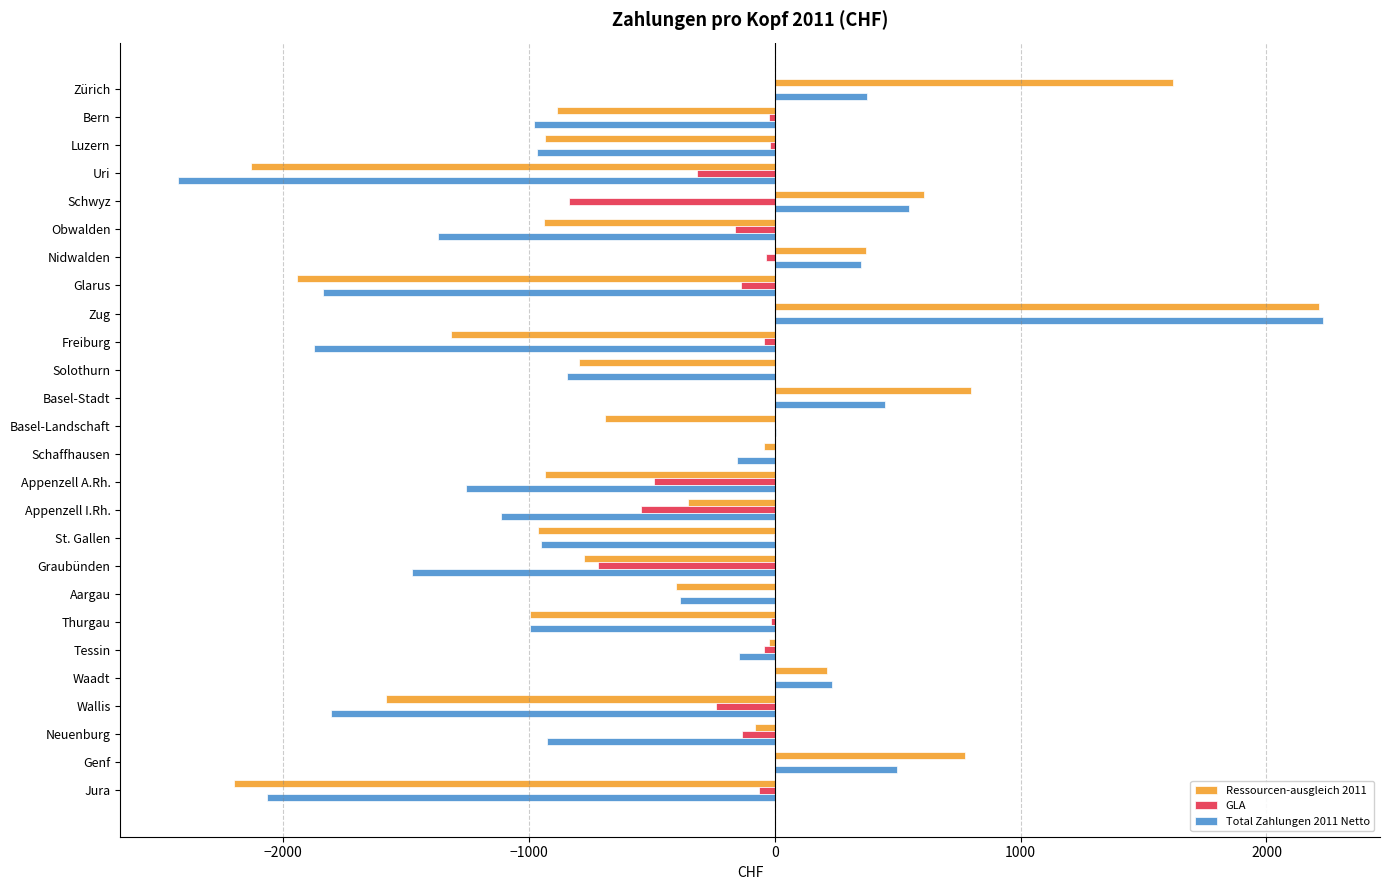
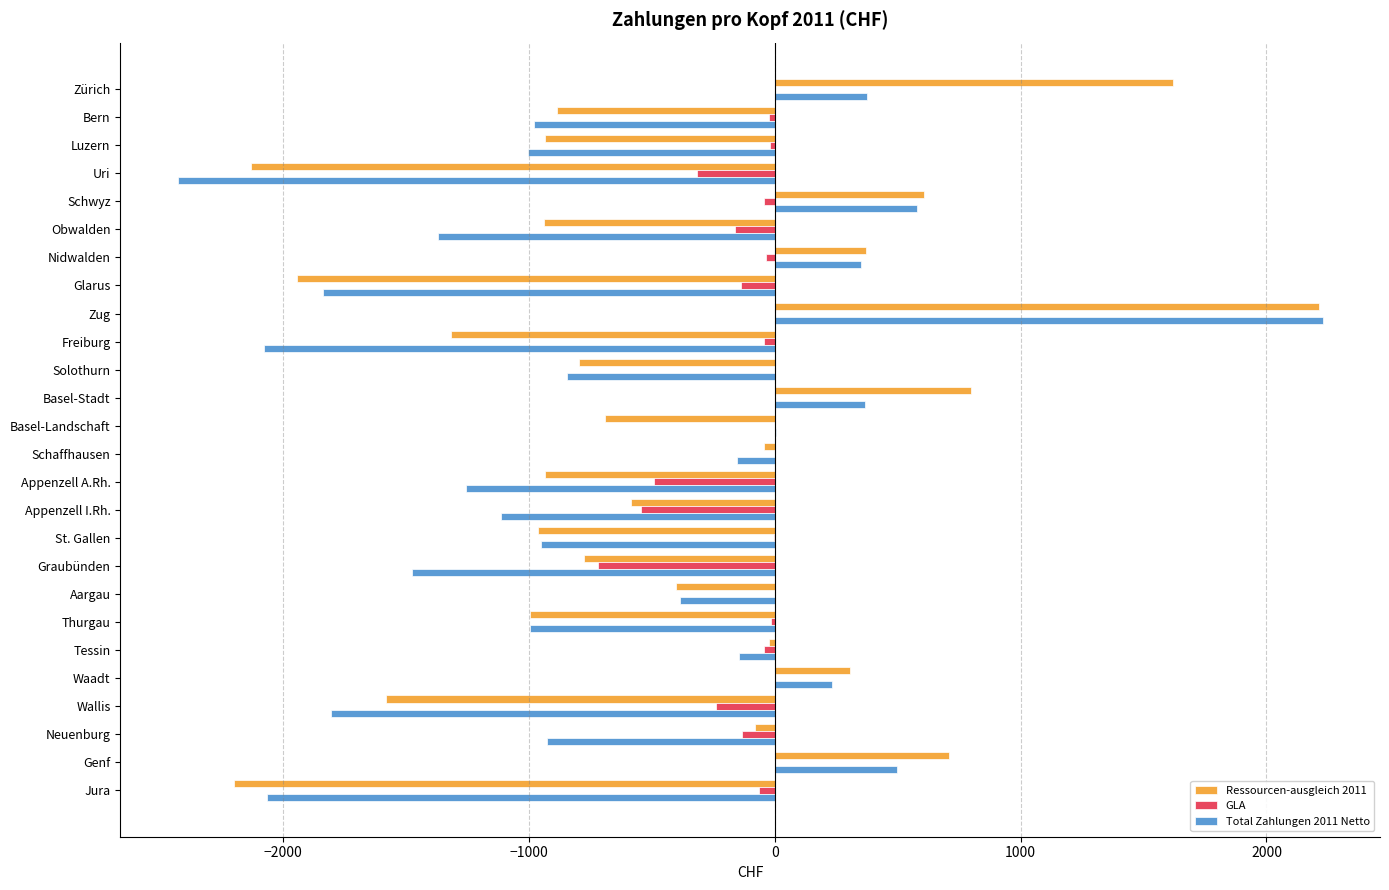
  {
    "Ressourcen-ausgleich 2011": {
      "Zürich": 1620,
      "Bern": -890,
      "Luzern": -930,
      "Uri": -2130,
      "Schwyz": 610,
      "Obwalden": -940,
      "Nidwalden": 370,
      "Glarus": -1940,
      "Zug": 2210,
      "Freiburg": -1320,
      "Solothurn": -800,
      "Basel-Stadt": 800,
      "Basel-Landschaft": -690,
      "Schaffhausen": -50,
      "Appenzell A.Rh.": -930,
-     "Appenzell I.Rh.": -350,
+     "Appenzell I.Rh.": -590,
      "St. Gallen": -960,
      "Graubünden": -770,
      "Aargau": -400,
      "Thurgau": -990,
      "Tessin": -20,
-     "Waadt": 210,
+     "Waadt": 300,
      "Wallis": -1580,
      "Neuenburg": -80,
-     "Genf": 770,
+     "Genf": 710,
      "Jura": -2200
    },
    "GLA": {
      "Zürich": 0,
      "Bern": -30,
      "Luzern": -20,
      "Uri": -320,
-     "Schwyz": -840,
+     "Schwyz": -40,
      "Obwalden": -160,
      "Nidwalden": -40,
      "Glarus": -140,
      "Zug": 0,
      "Freiburg": -50,
      "Solothurn": 0,
      "Basel-Stadt": 0,
      "Basel-Landschaft": 0,
      "Schaffhausen": 0,
      "Appenzell A.Rh.": -490,
      "Appenzell I.Rh.": -540,
      "Graubünden": -720,
      "Aargau": 0,
      "Thurgau": -20,
      "Tessin": -40,
      "Waadt": 0,
      "Wallis": -240,
      "Neuenburg": -140,
      "Genf": 0,
      "Jura": -60
    },
    "Total Zahlungen 2011 Netto": {
      "Zürich": 380,
      "Bern": -980,
-     "Luzern": -970,
+     "Luzern": -1000,
      "Uri": -2430,
-     "Schwyz": 550,
+     "Schwyz": 580,
      "Obwalden": -1370,
      "Nidwalden": 350,
      "Glarus": -1840,
      "Zug": 2230,
-     "Freiburg": -1870,
+     "Freiburg": -2080,
      "Solothurn": -840,
-     "Basel-Stadt": 450,
+     "Basel-Stadt": 370,
      "Schaffhausen": -150,
      "Appenzell A.Rh.": -1250,
      "Appenzell I.Rh.": -1120,
      "St. Gallen": -950,
      "Graubünden": -1480,
      "Aargau": -390,
      "Thurgau": -990,
      "Tessin": -140,
      "Waadt": 230,
      "Wallis": -1810,
      "Neuenburg": -930,
      "Genf": 500,
      "Jura": -2070
    }
  }
